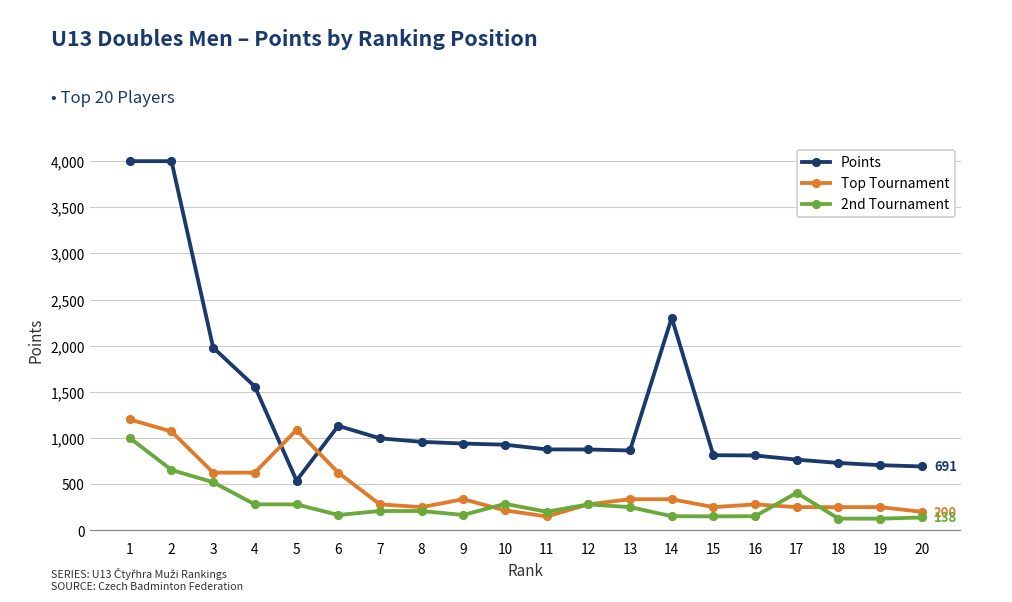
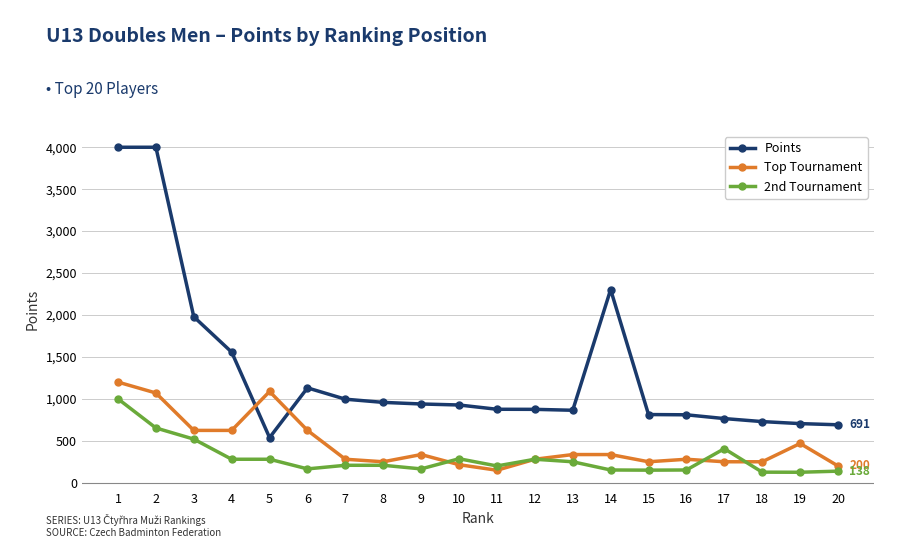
  {
    "Points": {
      "20": "691"
    },
    "Top Tournament": {
      "1": "1,200",
      "2": "1,100",
      "3": "600",
      "4": "600",
      "5": "1,100",
      "6": "600",
      "7": "300",
      "8": "300",
      "9": "300",
      "10": "200",
      "11": "100",
      "13": "300",
      "14": "300",
      "15": "300",
      "16": "300",
      "17": "300",
      "18": "300",
-     "19": "300"
+     "19": "500"
    },
    "2nd Tournament": {
      "1": "1,000",
      "2": "700",
      "3": "500",
      "4": "300",
      "5": "300",
      "6": "200",
      "7": "200",
      "8": "200",
      "9": "200",
      "10": "300",
      "11": "200",
      "13": "300",
      "14": "200",
      "15": "200",
      "16": "200",
      "17": "400",
      "18": "100",
      "19": "100"
    }
  }
